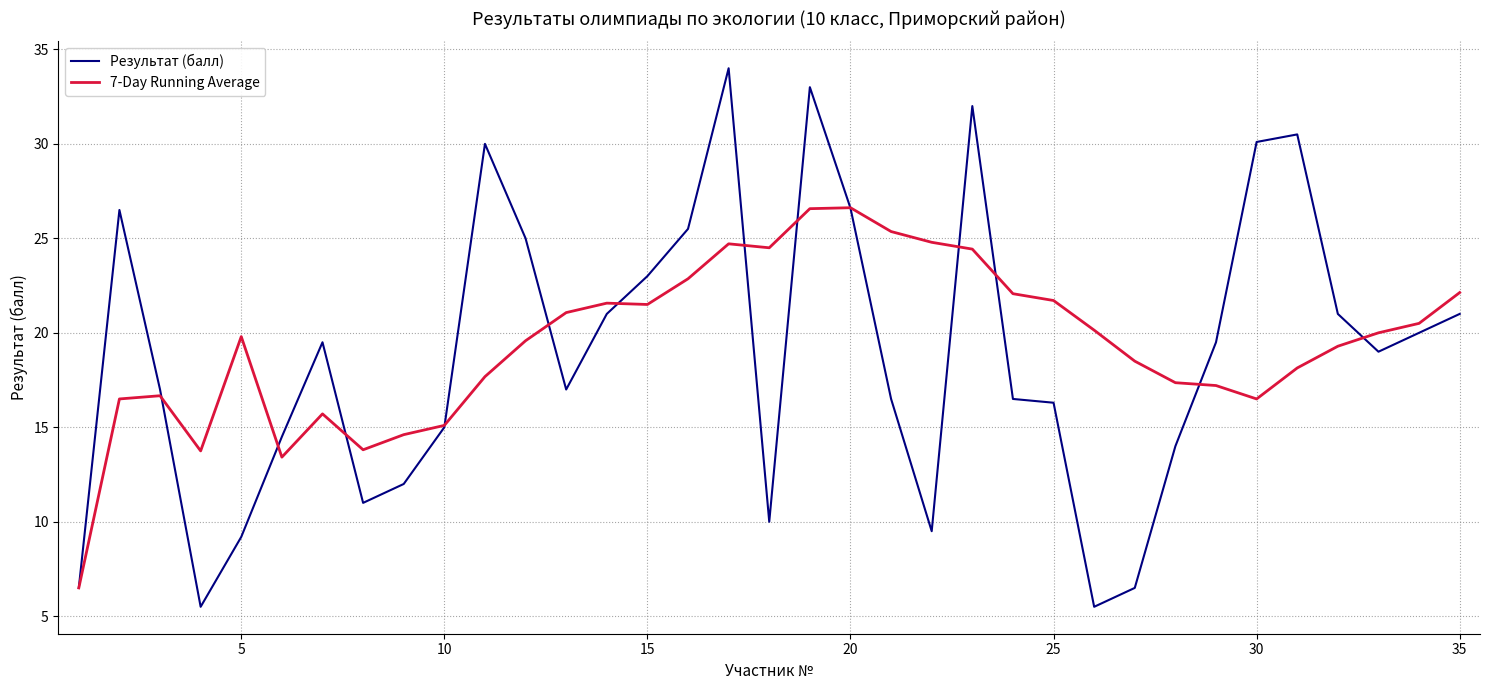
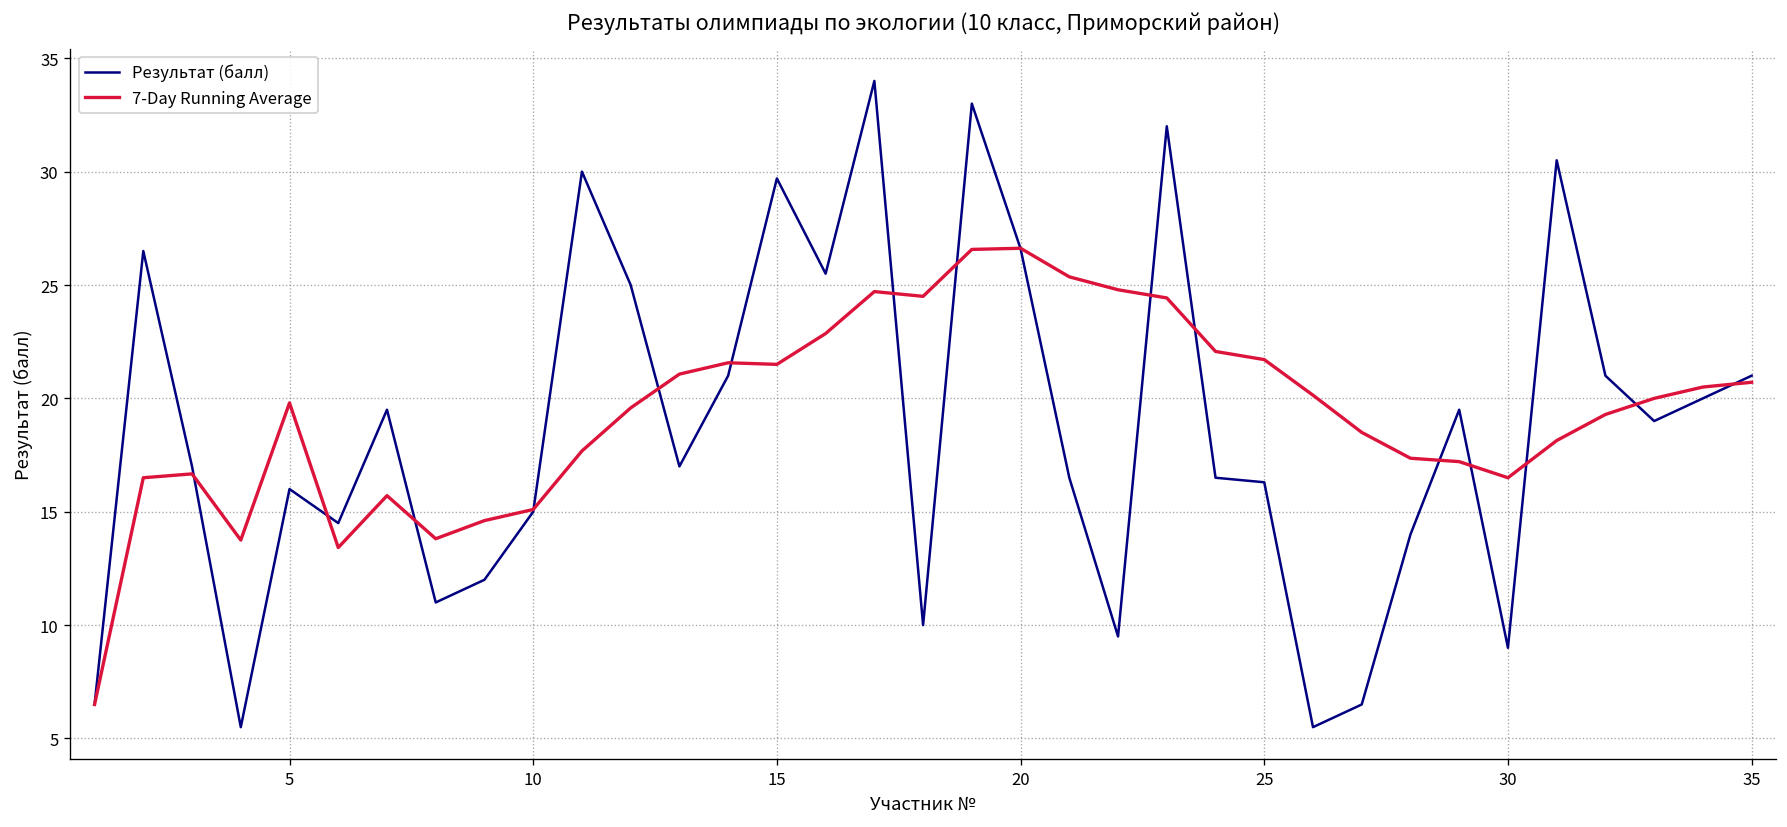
  {
    "Результат (балл)": {
-     "5": 9.2,
-     "15": 23.0,
+     "5": 16.0,
+     "15": 29.7,
      "25": 16.3,
-     "30": 30.1,
+     "30": 9.0,
      "35": 21.0
    },
    "7-Day Running Average": {
      "5": 19.8,
      "15": 21.5,
      "25": 21.7,
      "30": 16.5,
-     "35": 22.1
+     "35": 20.7
    }
  }
